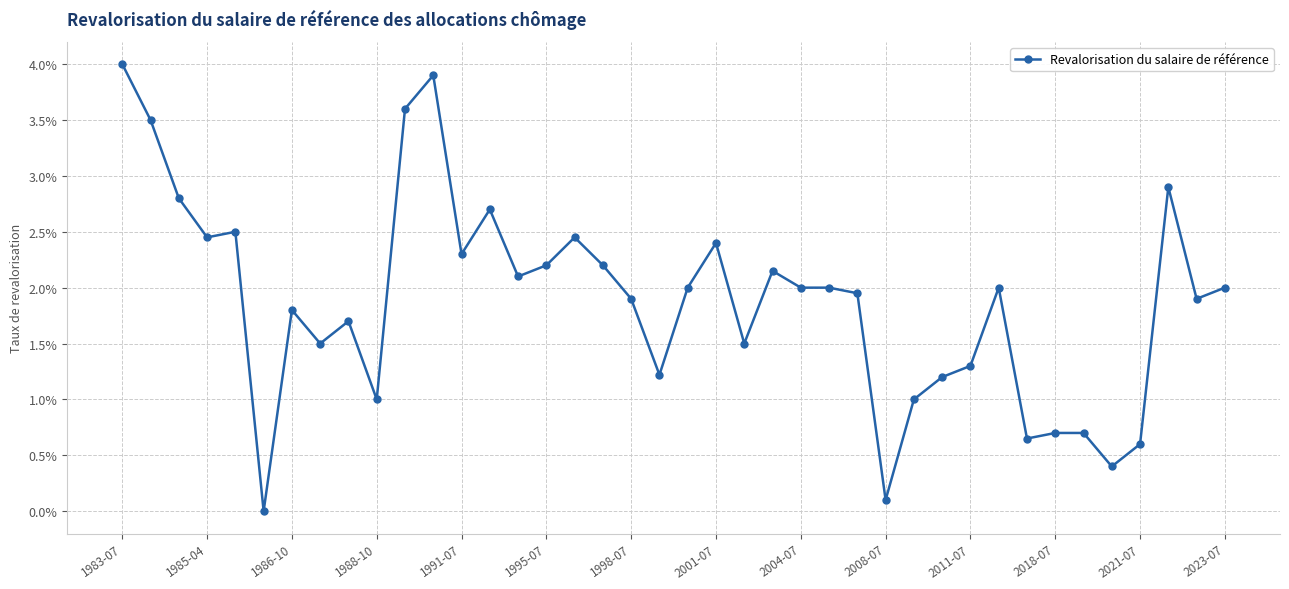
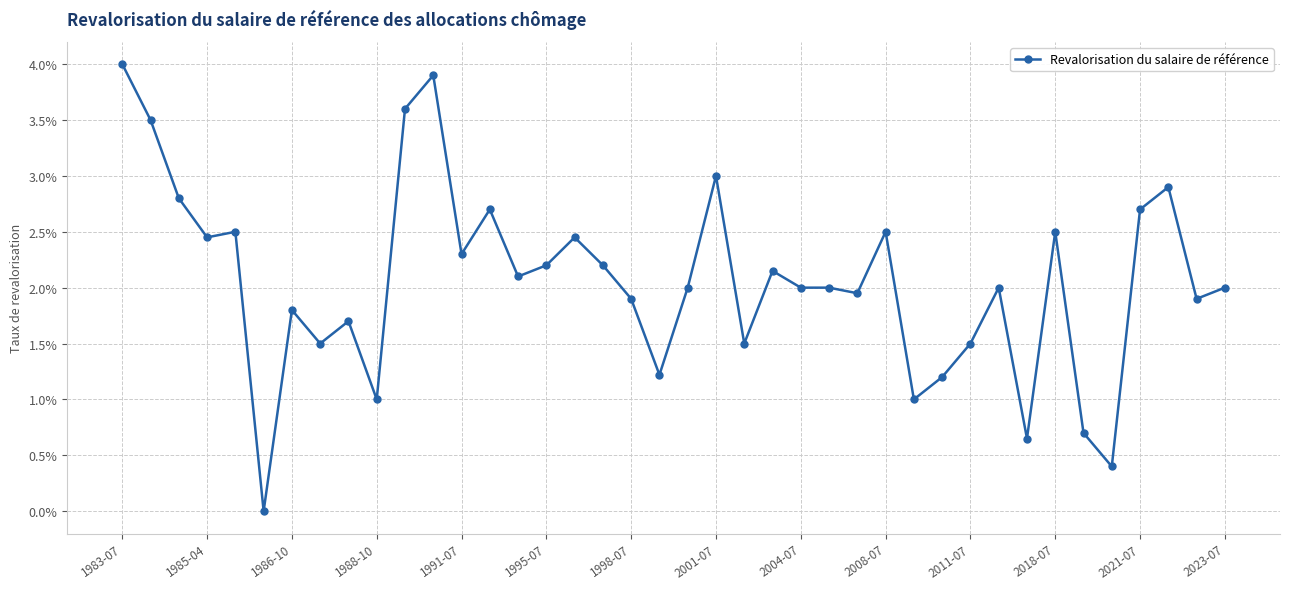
  {
    "1983-07": "4.00%",
    "1985-04": "2.45%",
    "1986-10": "1.80%",
    "1988-10": "1.00%",
    "1991-07": "2.30%",
    "1995-07": "2.20%",
    "1998-07": "1.90%",
-   "2001-07": "2.40%",
+   "2001-07": "3.00%",
    "2004-07": "2.00%",
-   "2008-07": "0.10%",
-   "2011-07": "1.30%",
-   "2018-07": "0.70%",
-   "2021-07": "0.60%",
+   "2008-07": "2.50%",
+   "2011-07": "1.50%",
+   "2018-07": "2.50%",
+   "2021-07": "2.70%",
    "2023-07": "2.00%"
  }
